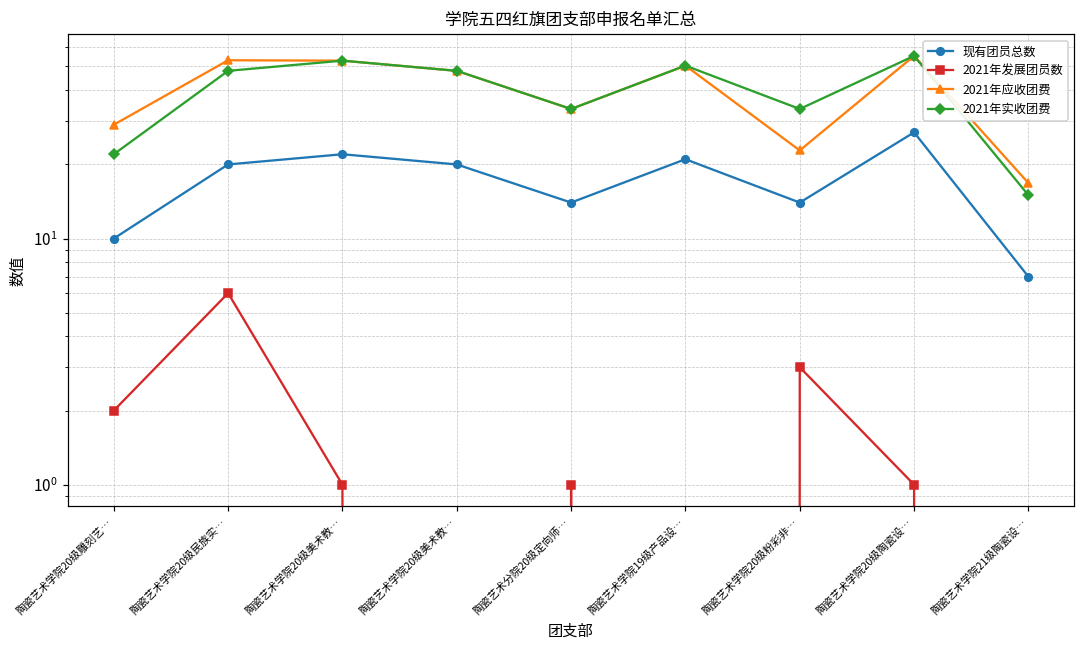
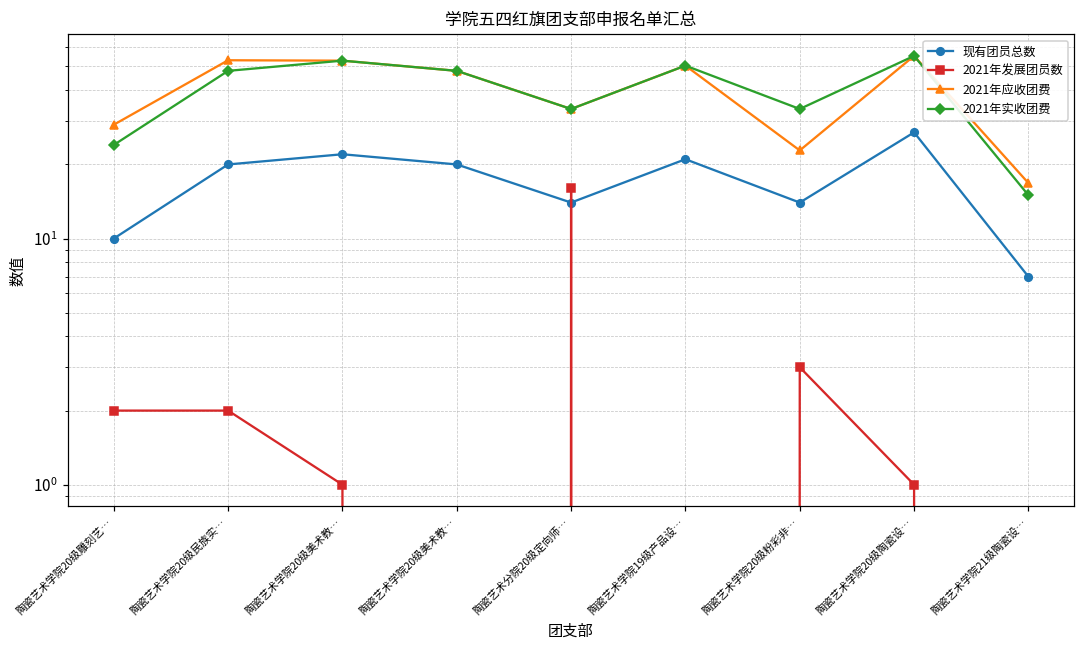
  {
    "现有团员总数": {
      "陶瓷艺术学院20级雕刻艺…": 10,
      "陶瓷艺术学院20级民族实…": 20,
      "陶瓷艺术分院20级定向师…": 14,
      "陶瓷艺术学院19级产品设…": 21,
      "陶瓷艺术学院20级粉彩非…": 14,
      "陶瓷艺术学院20级陶瓷设…": 27,
      "陶瓷艺术学院21级陶瓷设…": 7
    },
    "2021年发展团员数": {
      "陶瓷艺术学院20级雕刻艺…": 2,
-     "陶瓷艺术学院20级民族实…": 6,
-     "陶瓷艺术分院20级定向师…": 1,
+     "陶瓷艺术学院20级民族实…": 2,
+     "陶瓷艺术分院20级定向师…": 16,
      "陶瓷艺术学院20级粉彩非…": 3,
      "陶瓷艺术学院20级陶瓷设…": 1
    },
    "2021年应收团费": {
      "陶瓷艺术学院20级雕刻艺…": 29,
      "陶瓷艺术学院20级民族实…": 53,
      "陶瓷艺术学院20级粉彩非…": 23,
      "陶瓷艺术学院21级陶瓷设…": 17
    },
    "2021年实收团费": {
-     "陶瓷艺术学院20级雕刻艺…": 22,
+     "陶瓷艺术学院20级雕刻艺…": 24,
      "陶瓷艺术学院20级民族实…": 48,
      "陶瓷艺术学院20级粉彩非…": 34,
      "陶瓷艺术学院21级陶瓷设…": 15
    }
  }
